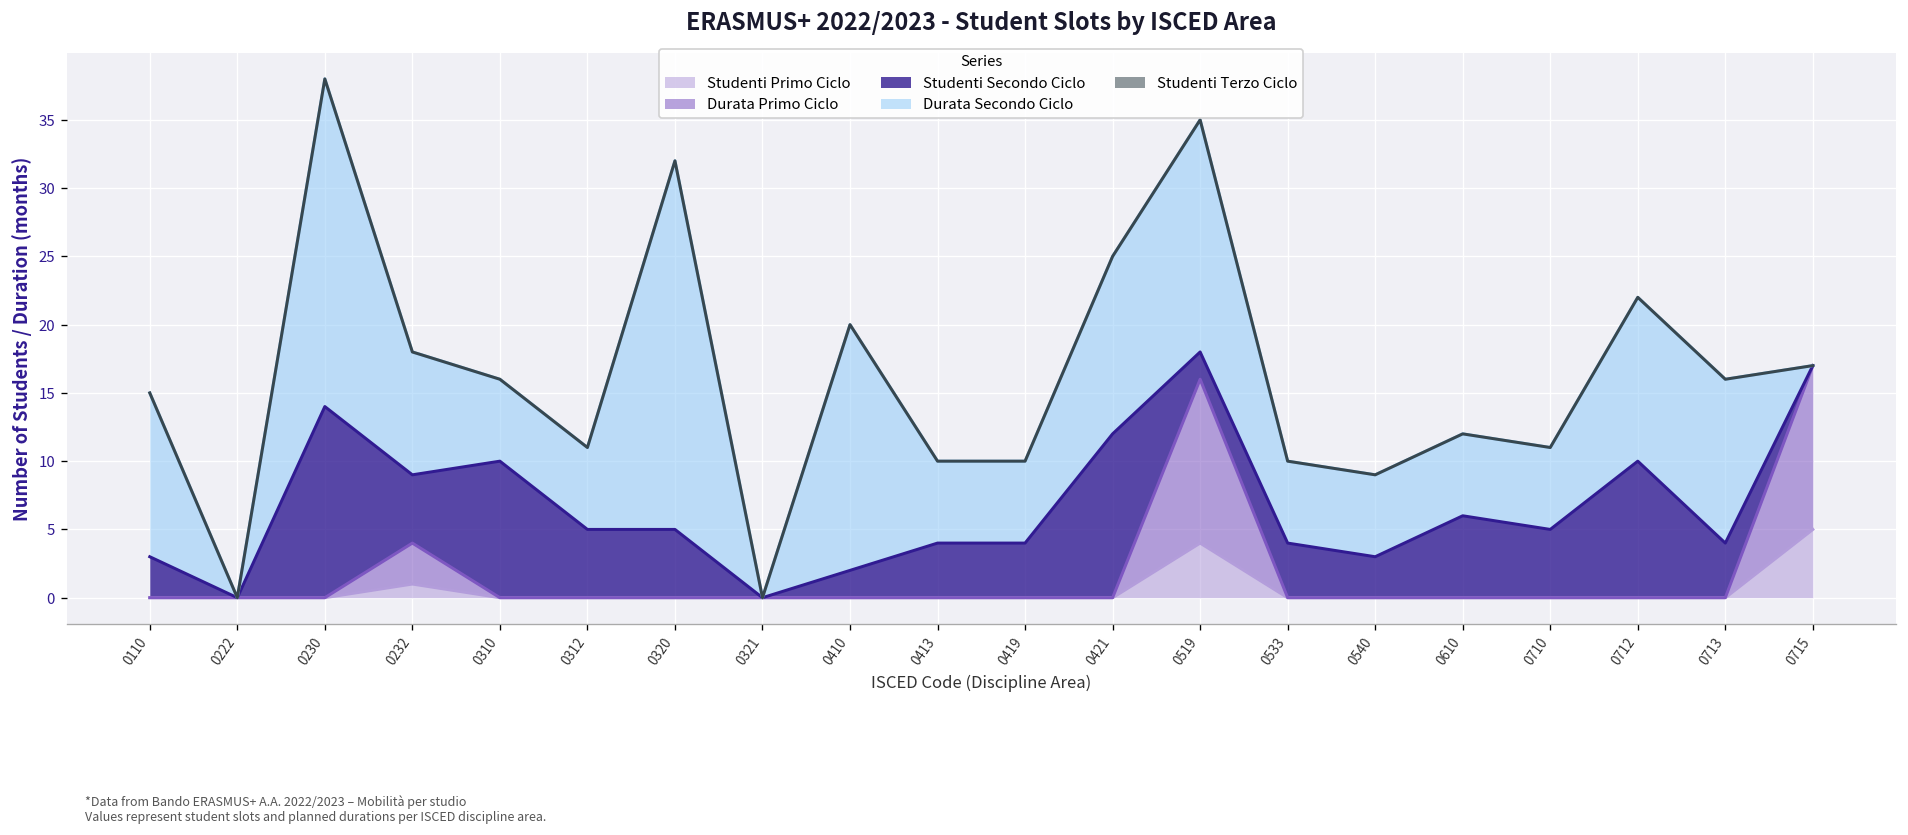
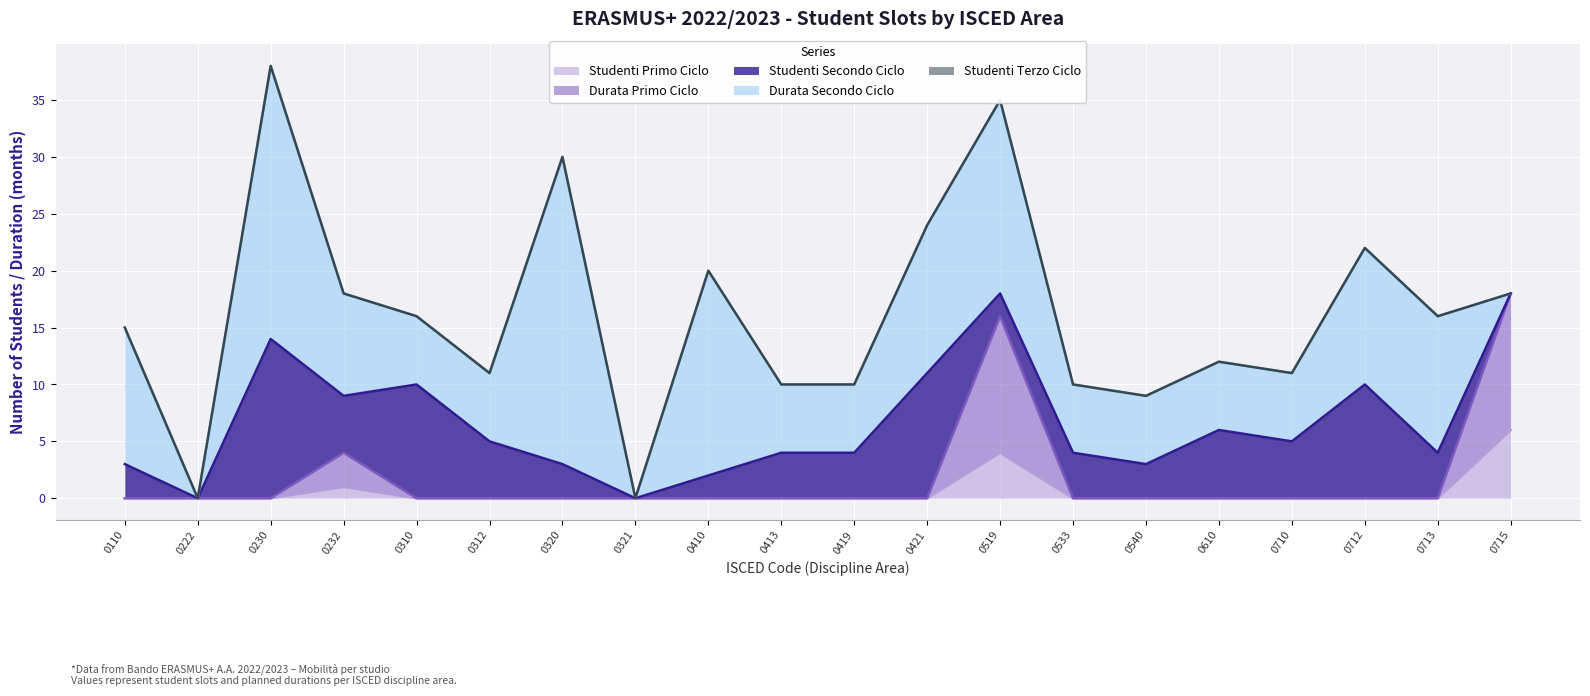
  {
    "Studenti Primo Ciclo": {
      "0232": 1,
      "0519": 4,
-     "0715": 5
+     "0715": 6
    },
    "Durata Primo Ciclo": {
      "0232": 3,
      "0519": 12
    },
    "Studenti Secondo Ciclo": {
      "0110": 3,
      "0230": 14,
      "0232": 9,
      "0310": 10,
      "0312": 5,
-     "0320": 5,
+     "0320": 3,
      "0410": 2,
      "0413": 4,
      "0419": 4,
-     "0421": 12,
+     "0421": 11,
      "0519": 18,
      "0533": 4,
      "0540": 3,
      "0610": 6,
      "0710": 5,
      "0712": 10,
      "0713": 4
    }
  }
